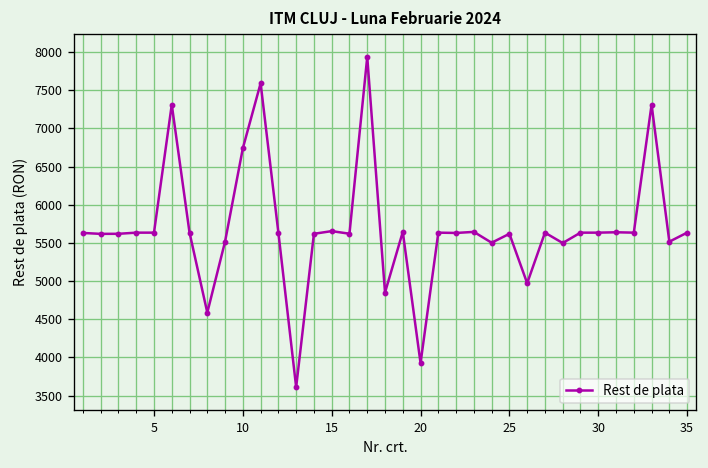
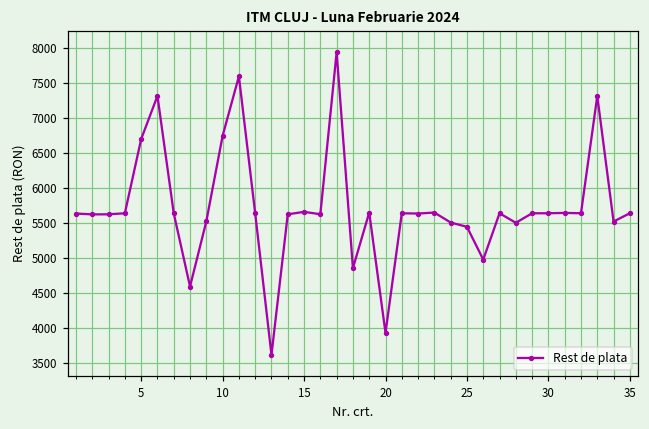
  {
-   "5": 5600,
+   "5": 6700,
    "10": 6700,
    "15": 5700,
    "20": 3900,
-   "25": 5600,
+   "25": 5400,
    "30": 5600,
    "35": 5600
  }
